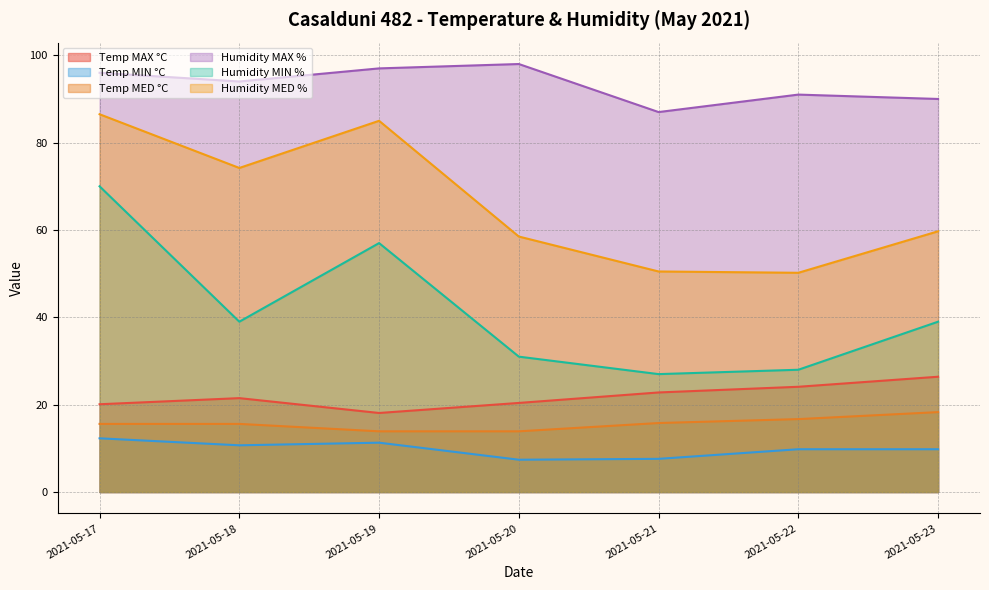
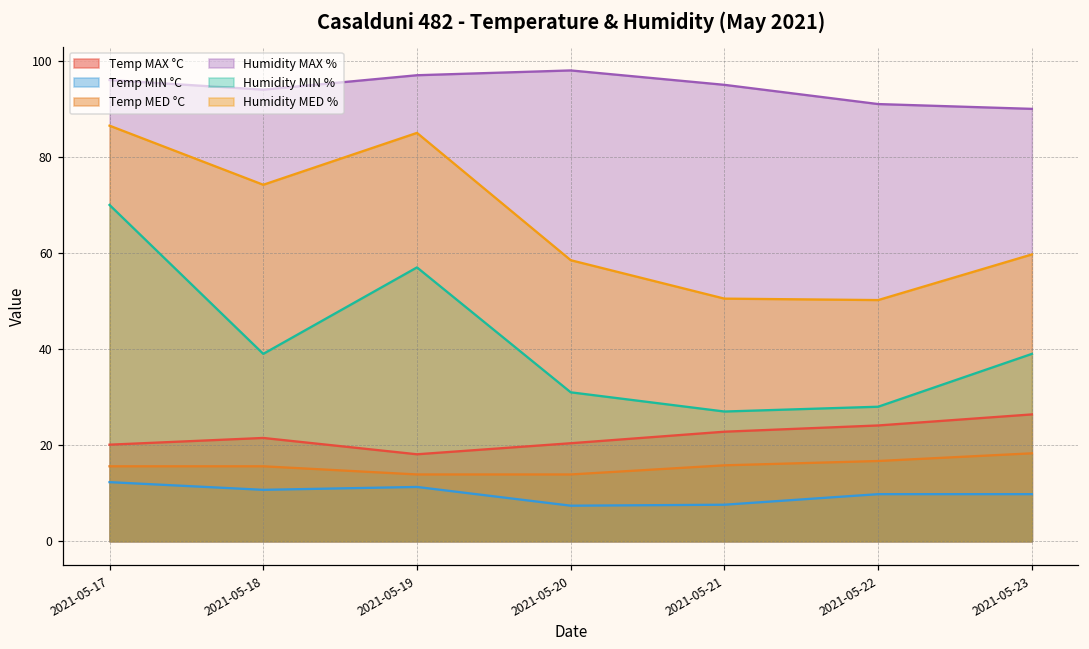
  {
    "Humidity MAX %": {
      "2021-05-19": 97,
      "2021-05-20": 98,
-     "2021-05-21": 87,
+     "2021-05-21": 95,
      "2021-05-22": 91,
      "2021-05-23": 90
    }
  }
